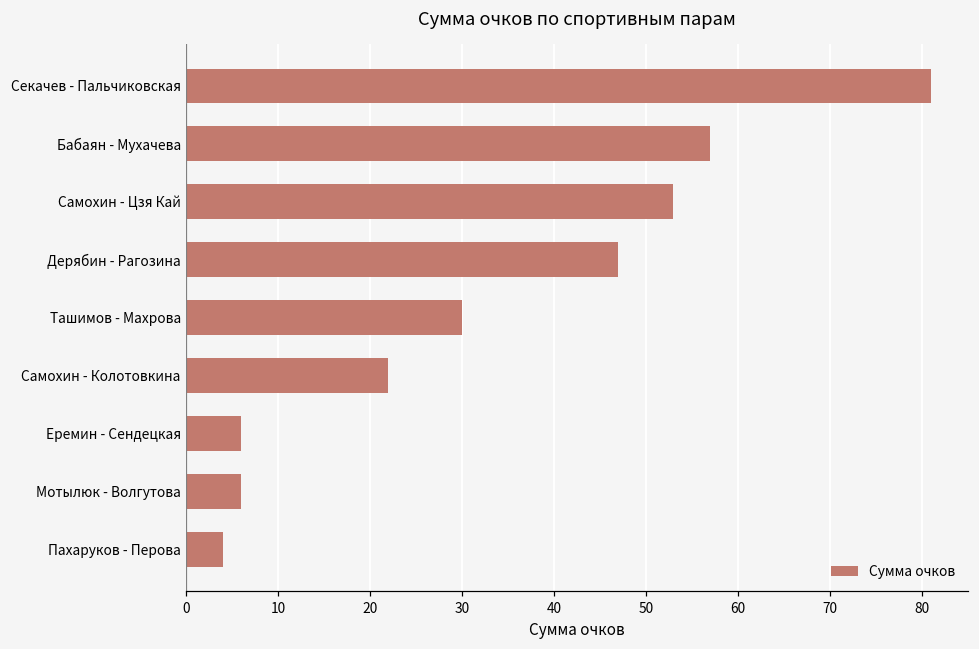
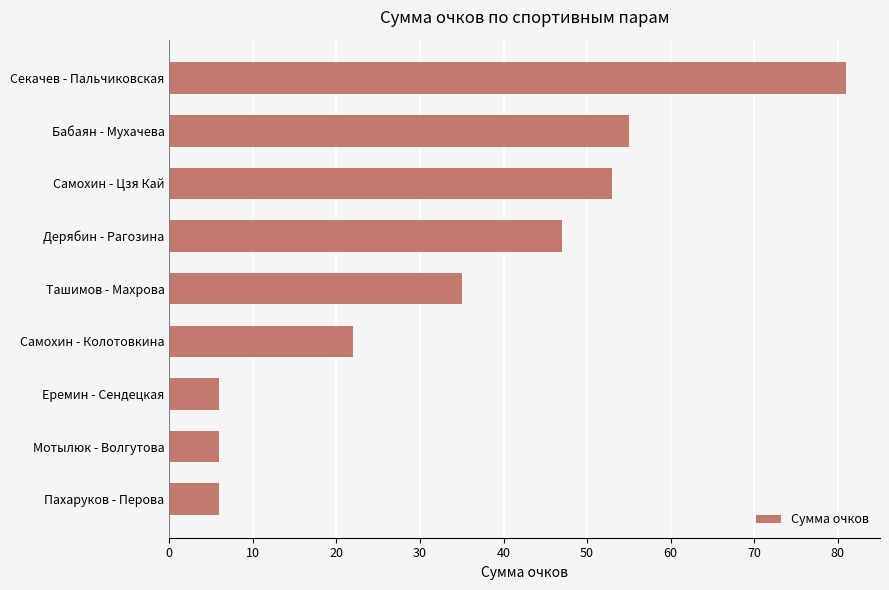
  {
    "Секачев - Пальчиковская": 81,
-   "Бабаян - Мухачева": 57,
+   "Бабаян - Мухачева": 55,
    "Самохин - Цзя Кай": 53,
    "Дерябин - Рагозина": 47,
-   "Ташимов - Махрова": 30,
+   "Ташимов - Махрова": 35,
    "Самохин - Колотовкина": 22,
    "Еремин - Сендецкая": 6,
    "Мотылюк - Волгутова": 6,
-   "Пахаруков - Перова": 4
+   "Пахаруков - Перова": 6
  }
